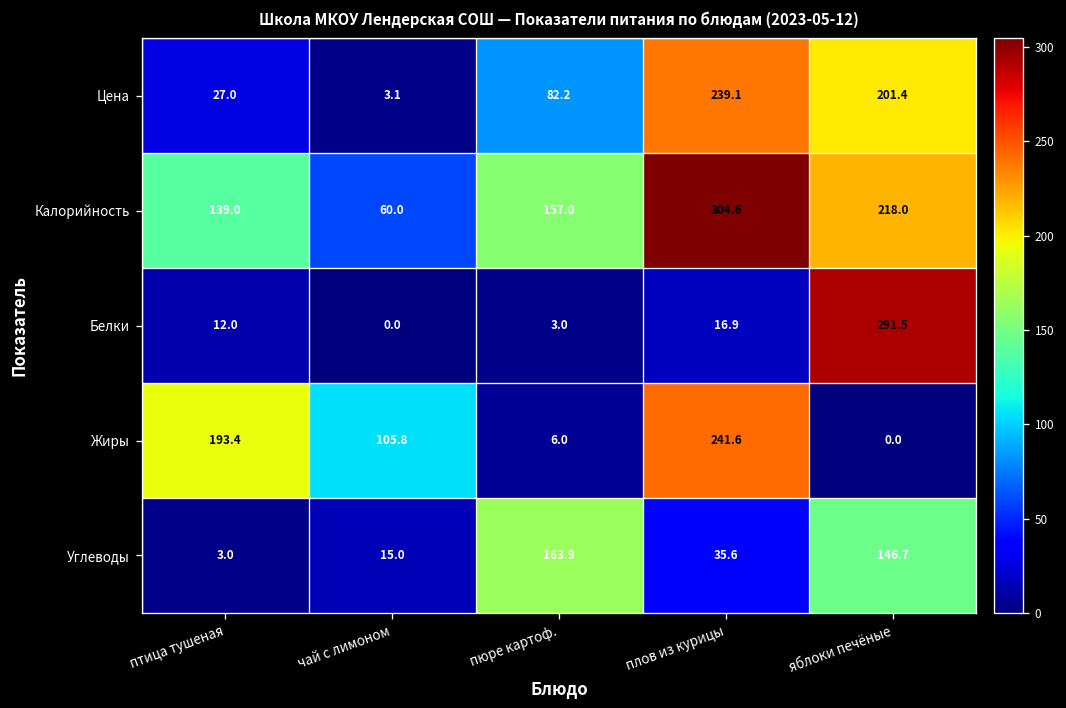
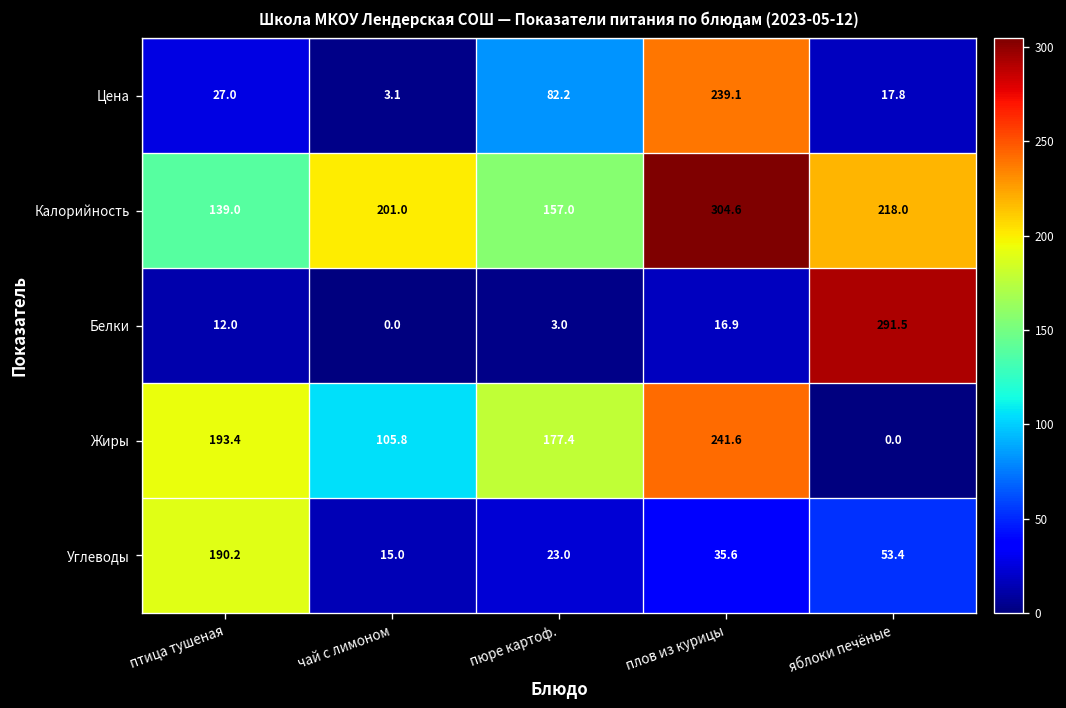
  {
    "Цена": {
      "птица тушеная": 27.0,
      "чай с лимоном": 3.1,
      "пюре картоф.": 82.2,
      "плов из курицы": 239.1,
-     "яблоки печёные": 201.4
+     "яблоки печёные": 17.8
    },
    "Калорийность": {
      "птица тушеная": 139.0,
-     "чай с лимоном": 60.0,
+     "чай с лимоном": 201.0,
      "пюре картоф.": 157.0,
      "плов из курицы": 304.6,
      "яблоки печёные": 218.0
    },
    "Белки": {
      "птица тушеная": 12.0,
      "чай с лимоном": 0.0,
      "пюре картоф.": 3.0,
      "плов из курицы": 16.9,
      "яблоки печёные": 291.5
    },
    "Жиры": {
      "птица тушеная": 193.4,
      "чай с лимоном": 105.8,
-     "пюре картоф.": 6.0,
+     "пюре картоф.": 177.4,
      "плов из курицы": 241.6,
      "яблоки печёные": 0.0
    },
    "Углеводы": {
-     "птица тушеная": 3.0,
+     "птица тушеная": 190.2,
      "чай с лимоном": 15.0,
-     "пюре картоф.": 163.9,
+     "пюре картоф.": 23.0,
      "плов из курицы": 35.6,
-     "яблоки печёные": 146.7
+     "яблоки печёные": 53.4
    }
  }
